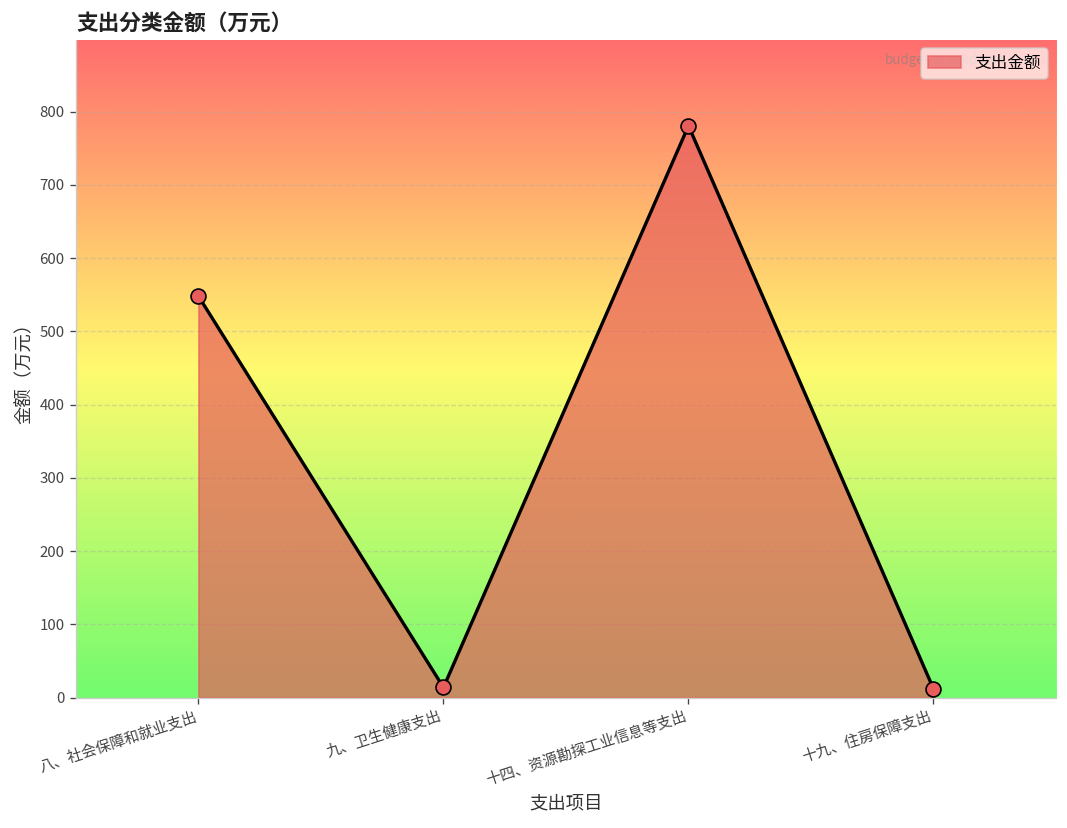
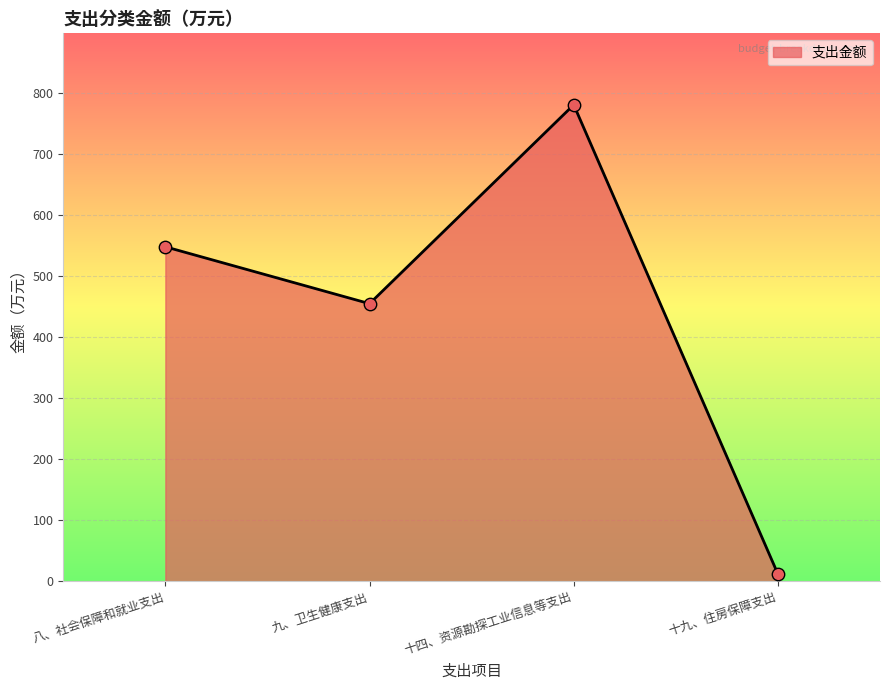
  {
    "八、社会保障和就业支出": 550,
-   "九、卫生健康支出": 10,
+   "九、卫生健康支出": 450,
    "十四、资源勘探工业信息等支出": 780,
    "十九、住房保障支出": 10
  }
